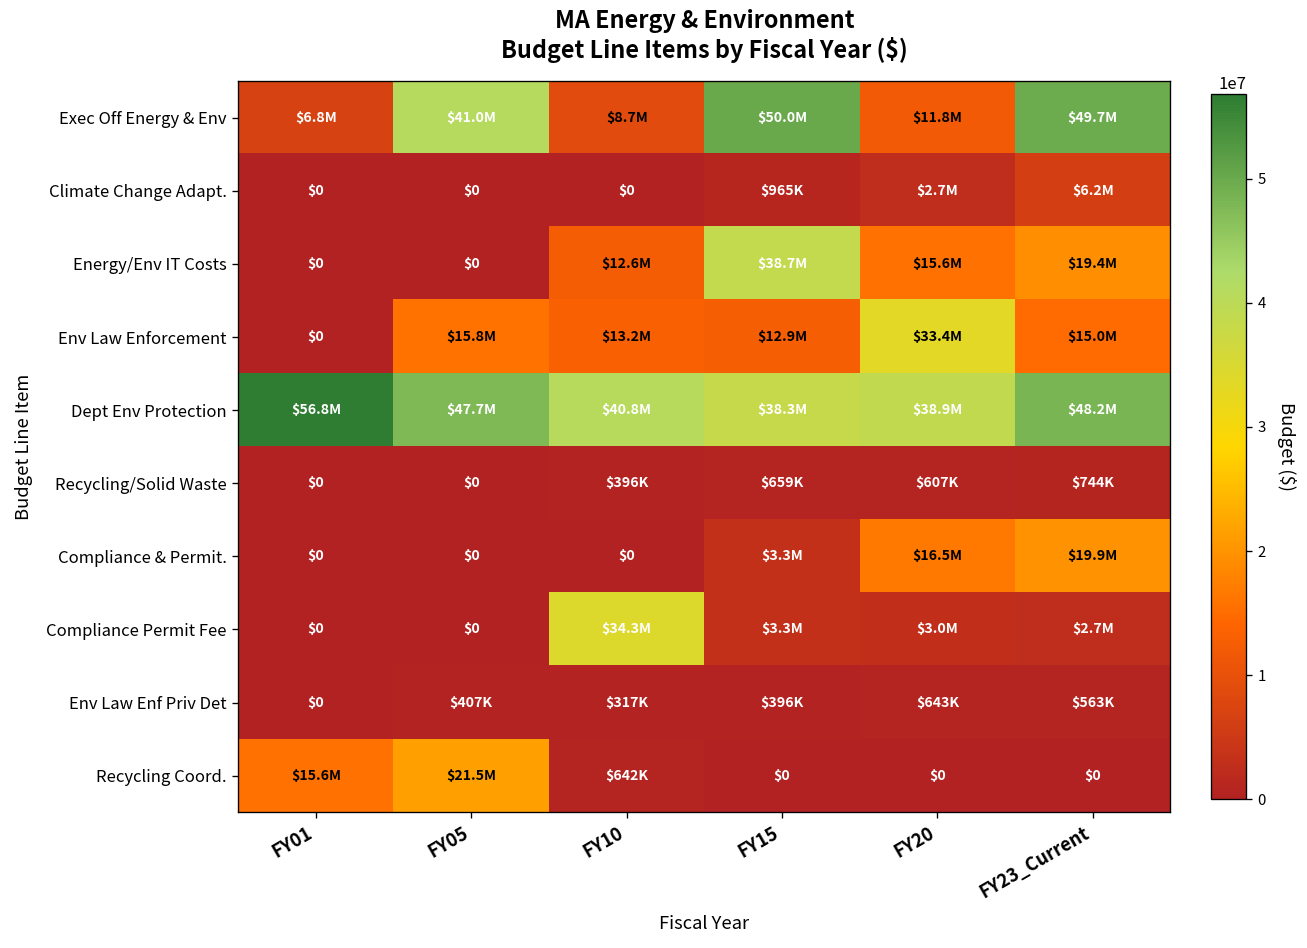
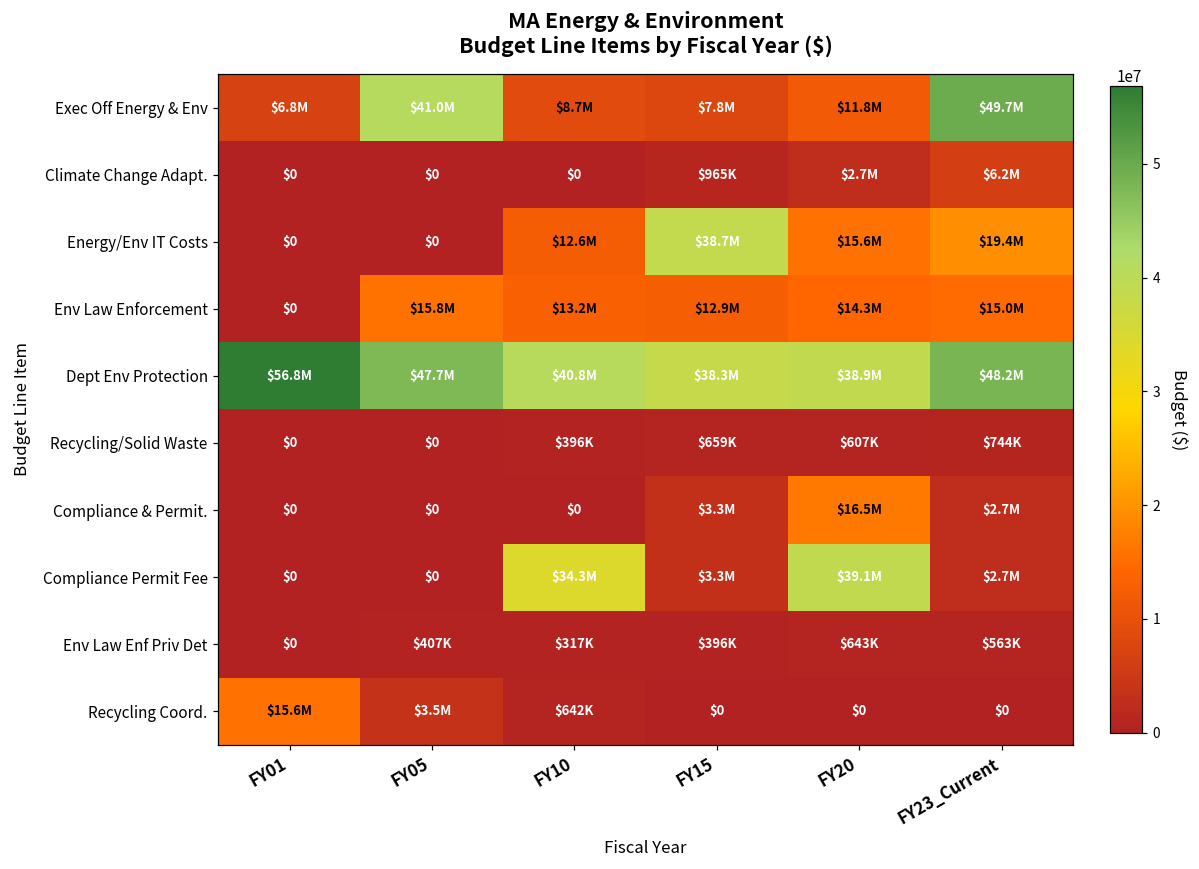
  {
    "Exec Off Energy & Env": {
      "FY01": "$6.8M",
      "FY05": "$41.0M",
      "FY10": "$8.7M",
-     "FY15": "$50.0M",
+     "FY15": "$7.8M",
      "FY20": "$11.8M",
      "FY23_Current": "$49.7M"
    },
    "Climate Change Adapt.": {
      "FY01": "$0",
      "FY05": "$0",
      "FY10": "$0",
      "FY15": "$965K",
      "FY20": "$2.7M",
      "FY23_Current": "$6.2M"
    },
    "Energy/Env IT Costs": {
      "FY01": "$0",
      "FY05": "$0",
      "FY10": "$12.6M",
      "FY15": "$38.7M",
      "FY20": "$15.6M",
      "FY23_Current": "$19.4M"
    },
    "Env Law Enforcement": {
      "FY01": "$0",
      "FY05": "$15.8M",
      "FY10": "$13.2M",
      "FY15": "$12.9M",
-     "FY20": "$33.4M",
+     "FY20": "$14.3M",
      "FY23_Current": "$15.0M"
    },
    "Dept Env Protection": {
      "FY01": "$56.8M",
      "FY05": "$47.7M",
      "FY10": "$40.8M",
      "FY15": "$38.3M",
      "FY20": "$38.9M",
      "FY23_Current": "$48.2M"
    },
    "Recycling/Solid Waste": {
      "FY01": "$0",
      "FY05": "$0",
      "FY10": "$396K",
      "FY15": "$659K",
      "FY20": "$607K",
      "FY23_Current": "$744K"
    },
    "Compliance & Permit.": {
      "FY01": "$0",
      "FY05": "$0",
      "FY10": "$0",
      "FY15": "$3.3M",
      "FY20": "$16.5M",
-     "FY23_Current": "$19.9M"
+     "FY23_Current": "$2.7M"
    },
    "Compliance Permit Fee": {
      "FY01": "$0",
      "FY05": "$0",
      "FY10": "$34.3M",
      "FY15": "$3.3M",
-     "FY20": "$3.0M",
+     "FY20": "$39.1M",
      "FY23_Current": "$2.7M"
    },
    "Env Law Enf Priv Det": {
      "FY01": "$0",
      "FY05": "$407K",
      "FY10": "$317K",
      "FY15": "$396K",
      "FY20": "$643K",
      "FY23_Current": "$563K"
    },
    "Recycling Coord.": {
      "FY01": "$15.6M",
-     "FY05": "$21.5M",
+     "FY05": "$3.5M",
      "FY10": "$642K",
      "FY15": "$0",
      "FY20": "$0",
      "FY23_Current": "$0"
    }
  }
